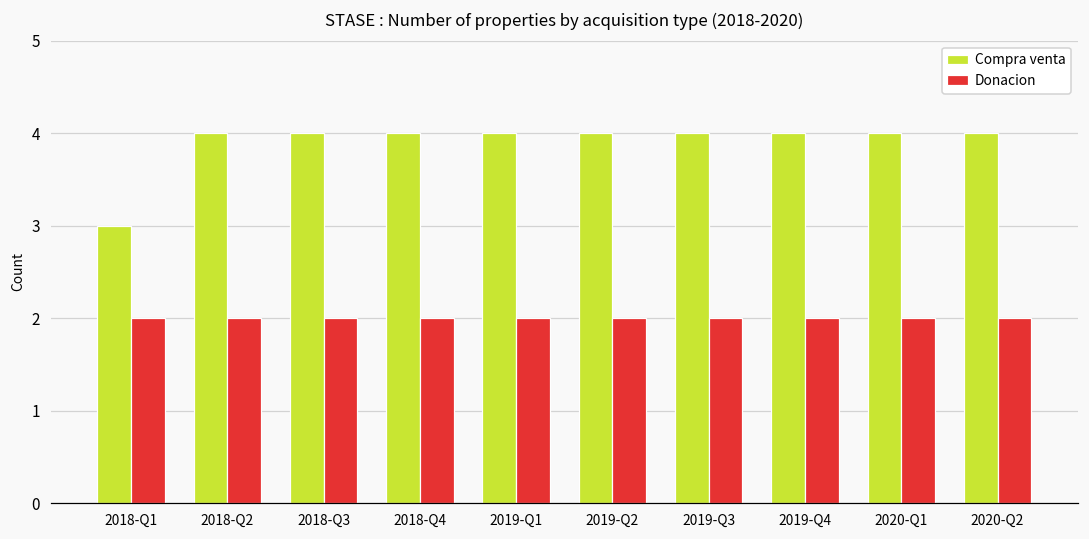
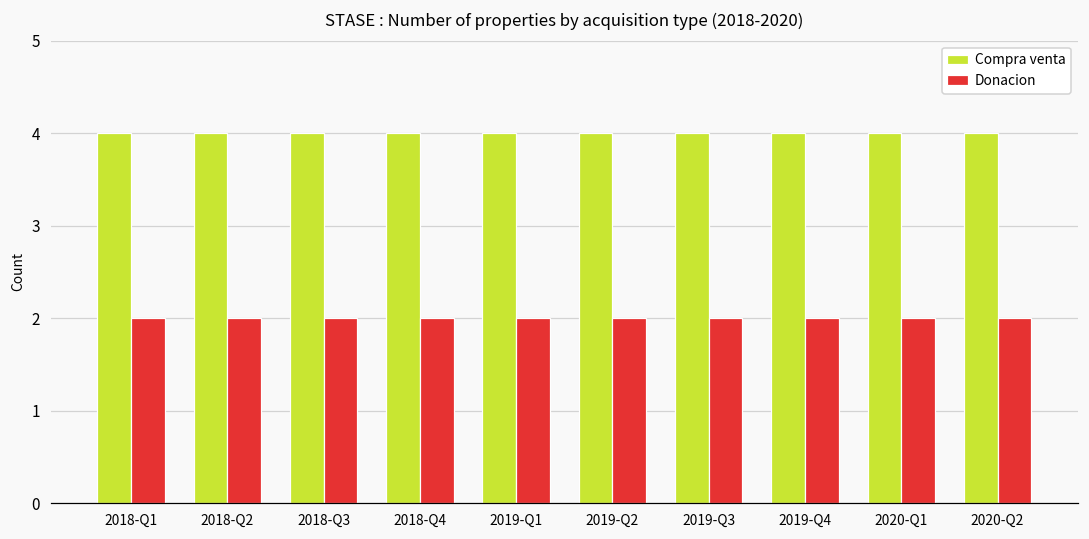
  {
    "Compra venta": {
-     "2018-Q1": 3,
+     "2018-Q1": 4,
      "2018-Q2": 4,
      "2018-Q3": 4,
      "2018-Q4": 4,
      "2019-Q1": 4,
      "2019-Q2": 4,
      "2019-Q3": 4,
      "2019-Q4": 4,
      "2020-Q1": 4,
      "2020-Q2": 4
    },
    "Donacion": {
      "2018-Q1": 2,
      "2018-Q2": 2,
      "2018-Q3": 2,
      "2018-Q4": 2,
      "2019-Q1": 2,
      "2019-Q2": 2,
      "2019-Q3": 2,
      "2019-Q4": 2,
      "2020-Q1": 2,
      "2020-Q2": 2
    }
  }
